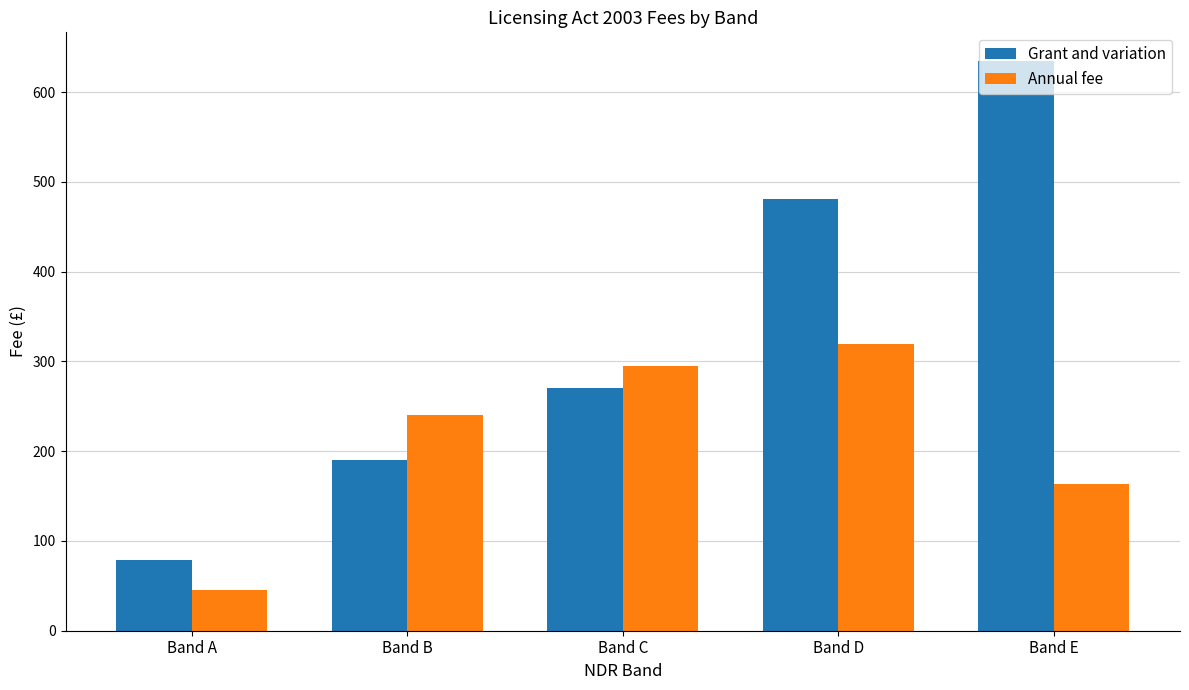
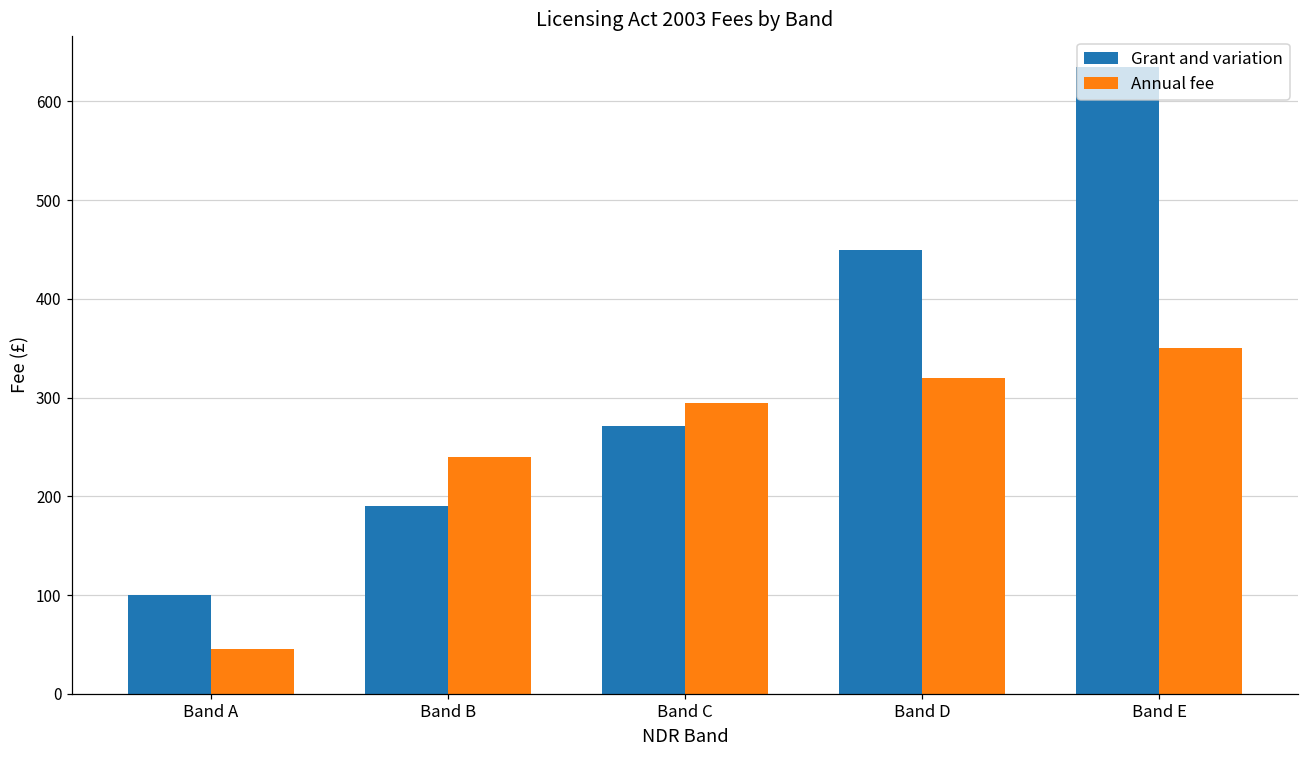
  {
    "Grant and variation": {
-     "Band A": 80,
+     "Band A": 100,
      "Band B": 190,
      "Band C": 270,
-     "Band D": 480
+     "Band D": 450
    },
    "Annual fee": {
      "Band A": 50,
      "Band B": 240,
      "Band C": 300,
      "Band D": 320,
-     "Band E": 160
+     "Band E": 350
    }
  }
